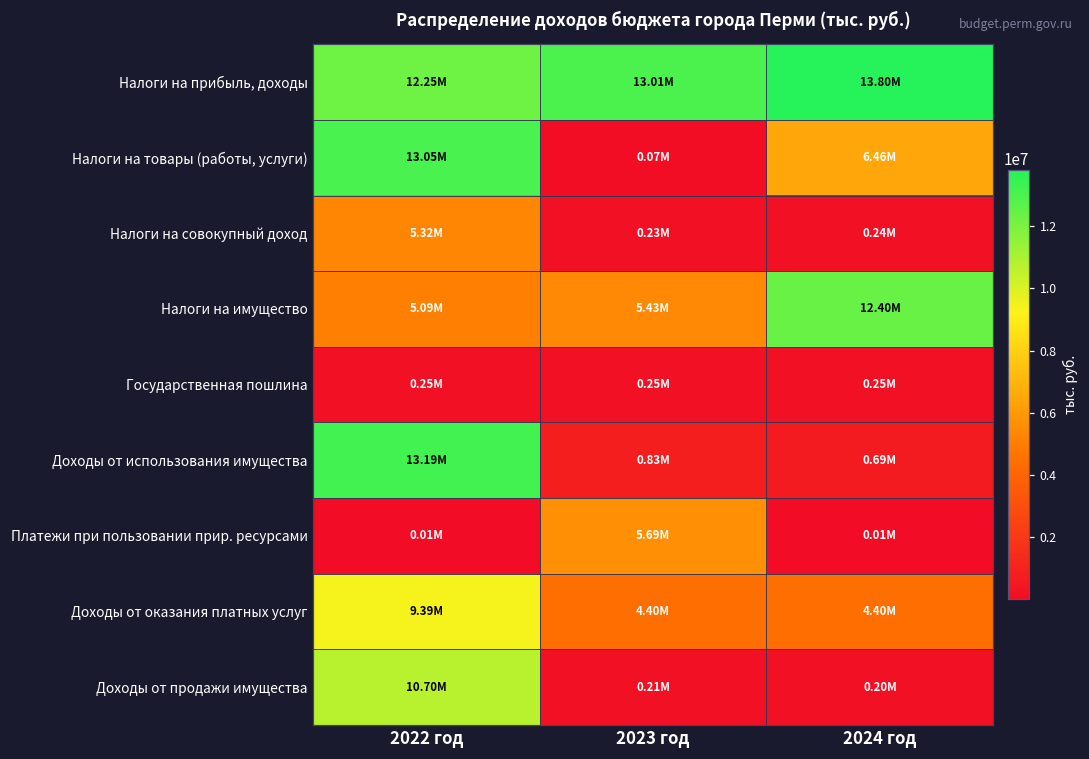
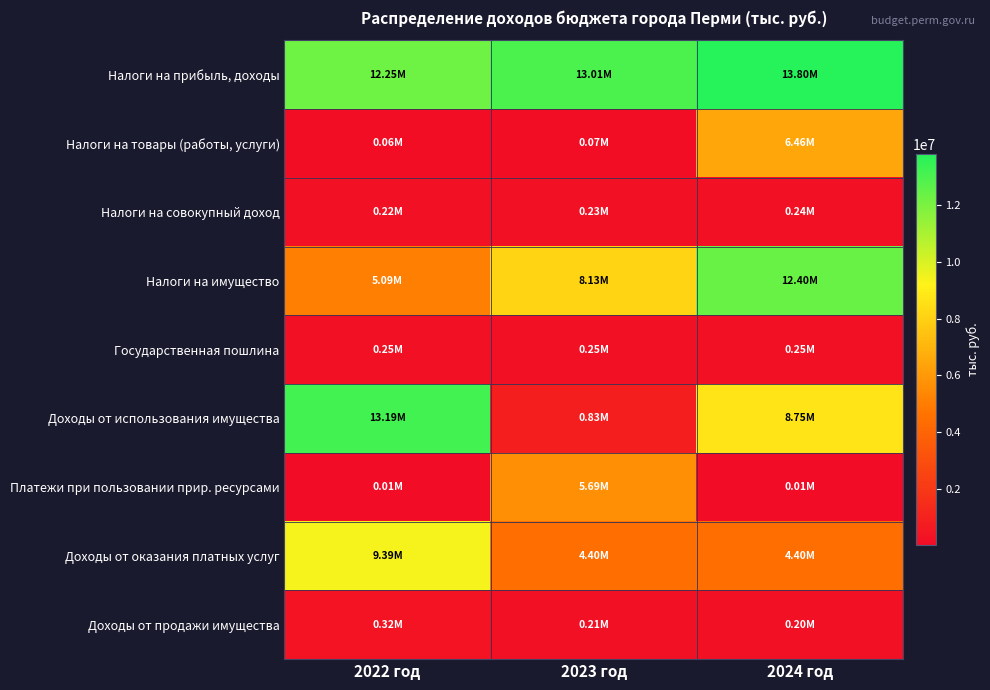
  {
    "Налоги на прибыль, доходы": {
      "2022 год": "12.25M",
      "2023 год": "13.01M",
      "2024 год": "13.80M"
    },
    "Налоги на товары (работы, услуги)": {
-     "2022 год": "13.05M",
+     "2022 год": "0.06M",
      "2023 год": "0.07M",
      "2024 год": "6.46M"
    },
    "Налоги на совокупный доход": {
-     "2022 год": "5.32M",
+     "2022 год": "0.22M",
      "2023 год": "0.23M",
      "2024 год": "0.24M"
    },
    "Налоги на имущество": {
      "2022 год": "5.09M",
-     "2023 год": "5.43M",
+     "2023 год": "8.13M",
      "2024 год": "12.40M"
    },
    "Государственная пошлина": {
      "2022 год": "0.25M",
      "2023 год": "0.25M",
      "2024 год": "0.25M"
    },
    "Доходы от использования имущества": {
      "2022 год": "13.19M",
      "2023 год": "0.83M",
-     "2024 год": "0.69M"
+     "2024 год": "8.75M"
    },
    "Платежи при пользовании прир. ресурсами": {
      "2022 год": "0.01M",
      "2023 год": "5.69M",
      "2024 год": "0.01M"
    },
    "Доходы от оказания платных услуг": {
      "2022 год": "9.39M",
      "2023 год": "4.40M",
      "2024 год": "4.40M"
    },
    "Доходы от продажи имущества": {
-     "2022 год": "10.70M",
+     "2022 год": "0.32M",
      "2023 год": "0.21M",
      "2024 год": "0.20M"
    }
  }
